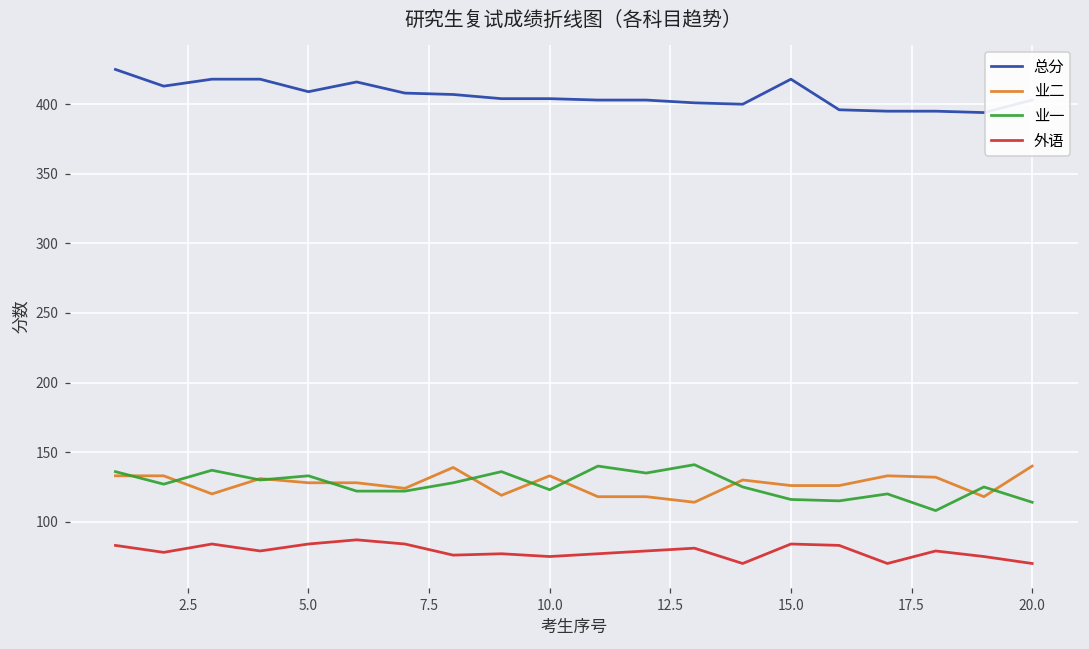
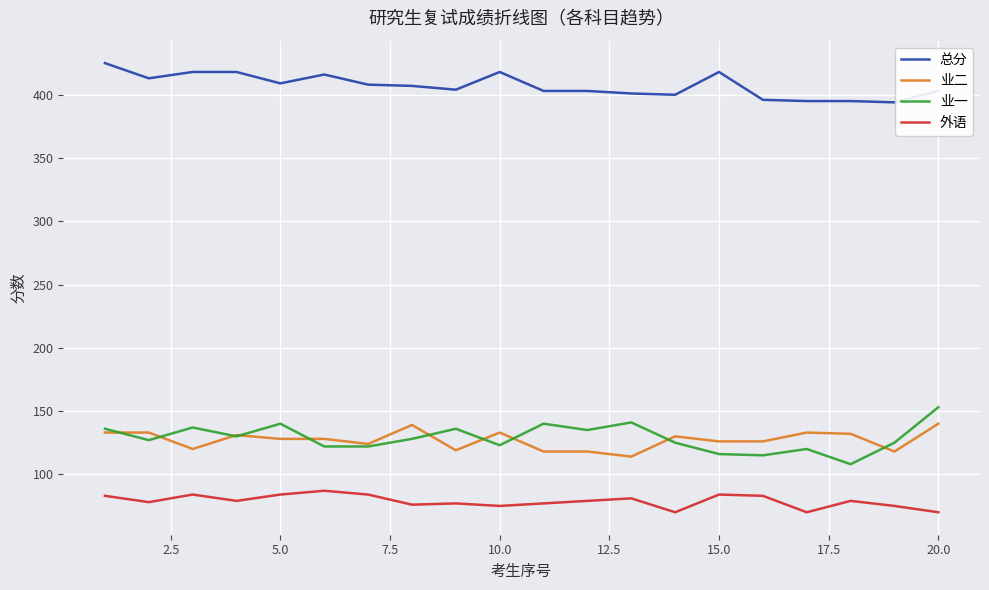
  {
    "总分": {
      "5.0": 409,
-     "10.0": 404,
+     "10.0": 418,
      "15.0": 418
    },
    "业二": {
      "5.0": 128,
      "10.0": 133,
      "15.0": 126,
      "20.0": 140
    },
    "业一": {
-     "5.0": 133,
+     "5.0": 140,
      "10.0": 123,
      "15.0": 116,
-     "20.0": 114
+     "20.0": 153
    },
    "外语": {
      "5.0": 84,
      "10.0": 75,
      "15.0": 84,
      "20.0": 70
    }
  }
